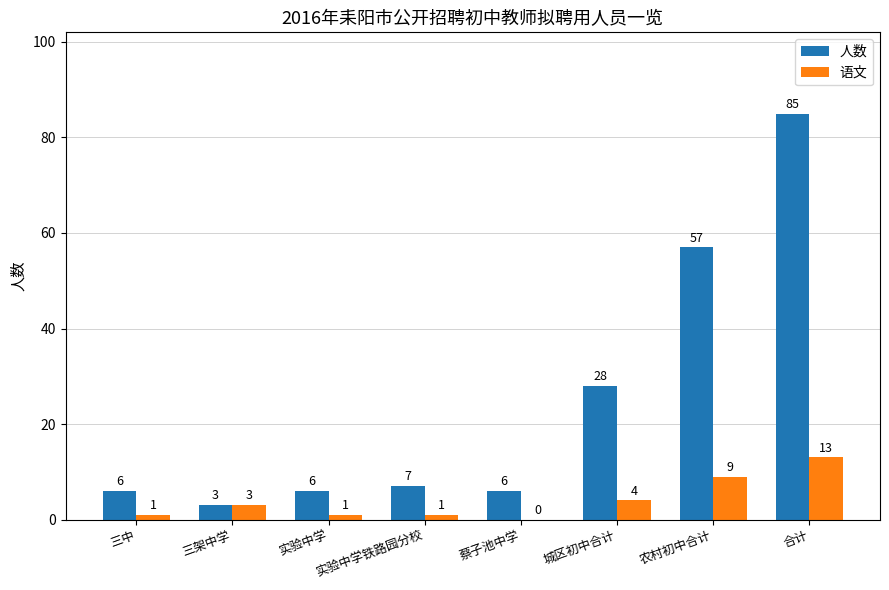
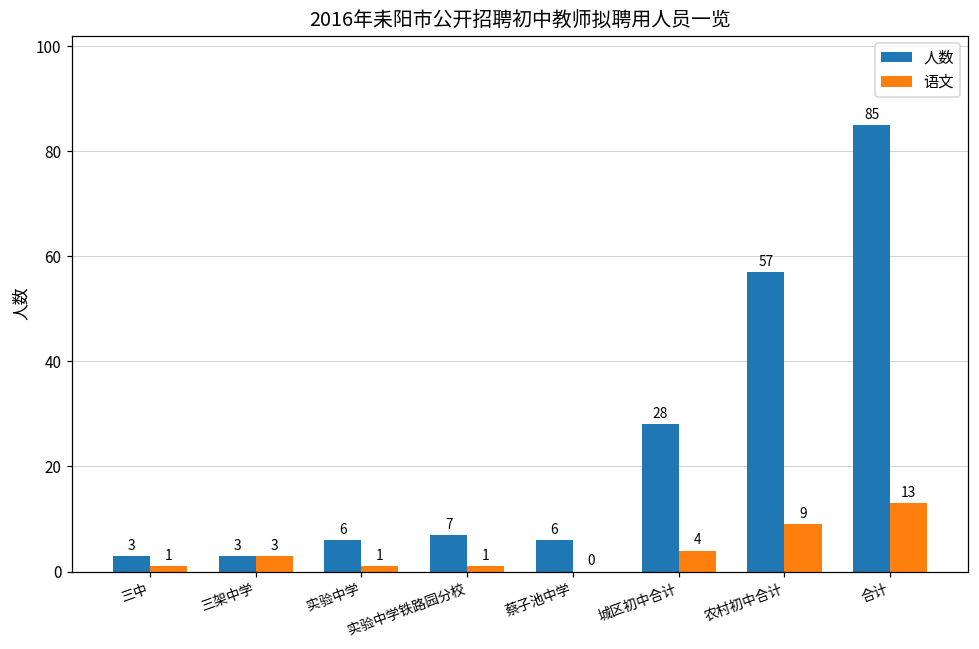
  {
    "人数": {
-     "三中": 6,
+     "三中": 3,
      "三架中学": 3,
      "实验中学": 6,
      "实验中学铁路园分校": 7,
      "蔡子池中学": 6,
      "城区初中合计": 28,
      "农村初中合计": 57,
      "合计": 85
    },
    "语文": {
      "三中": 1,
      "三架中学": 3,
      "实验中学": 1,
      "实验中学铁路园分校": 1,
      "蔡子池中学": 0,
      "城区初中合计": 4,
      "农村初中合计": 9,
      "合计": 13
    }
  }
